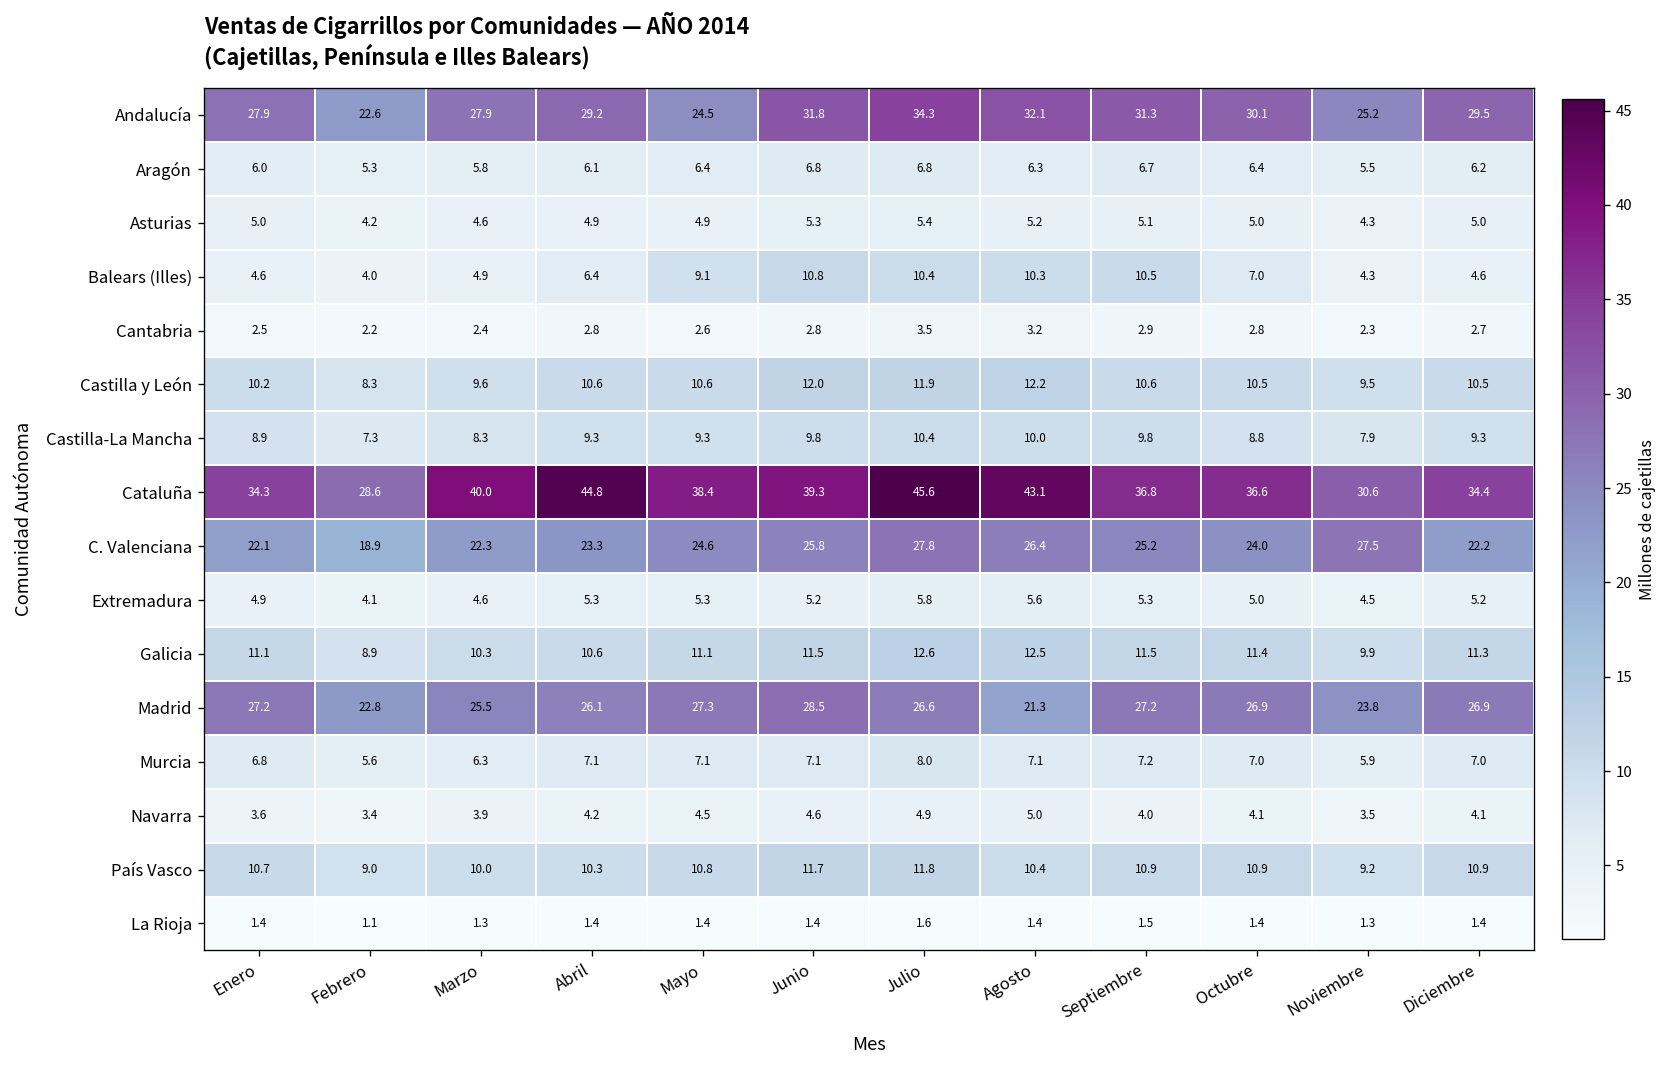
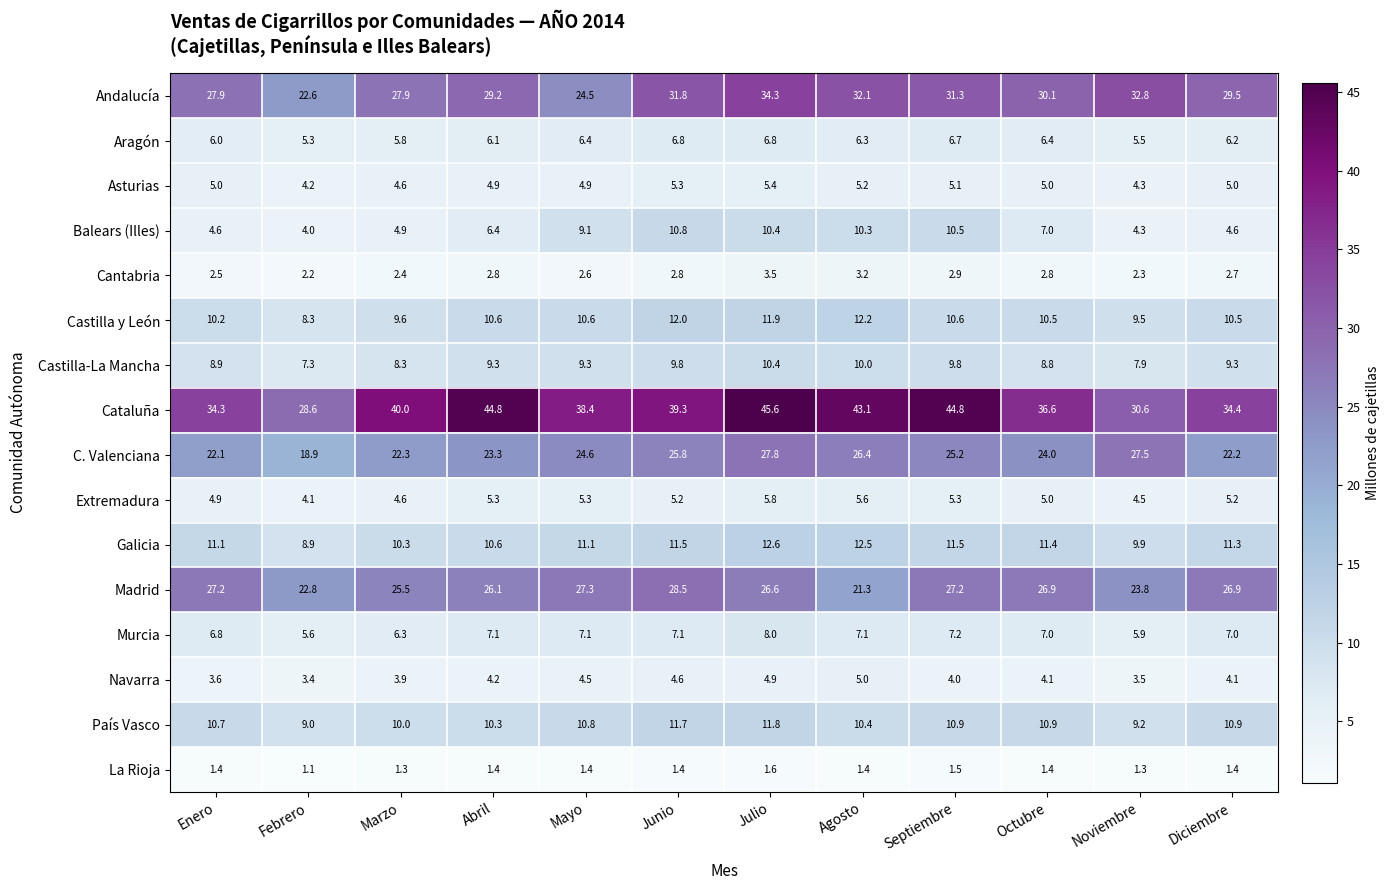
  {
    "Andalucía": {
      "Enero": 27.9,
      "Febrero": 22.6,
      "Marzo": 27.9,
      "Abril": 29.2,
      "Mayo": 24.5,
      "Junio": 31.8,
      "Julio": 34.3,
      "Agosto": 32.1,
      "Septiembre": 31.3,
      "Octubre": 30.1,
-     "Noviembre": 25.2,
+     "Noviembre": 32.8,
      "Diciembre": 29.5
    },
    "Aragón": {
      "Enero": 6.0,
      "Febrero": 5.3,
      "Marzo": 5.8,
      "Abril": 6.1,
      "Mayo": 6.4,
      "Junio": 6.8,
      "Julio": 6.8,
      "Agosto": 6.3,
      "Septiembre": 6.7,
      "Octubre": 6.4,
      "Noviembre": 5.5,
      "Diciembre": 6.2
    },
    "Asturias": {
      "Enero": 5.0,
      "Febrero": 4.2,
      "Marzo": 4.6,
      "Abril": 4.9,
      "Mayo": 4.9,
      "Junio": 5.3,
      "Julio": 5.4,
      "Agosto": 5.2,
      "Septiembre": 5.1,
      "Octubre": 5.0,
      "Noviembre": 4.3,
      "Diciembre": 5.0
    },
    "Balears (Illes)": {
      "Enero": 4.6,
      "Febrero": 4.0,
      "Marzo": 4.9,
      "Abril": 6.4,
      "Mayo": 9.1,
      "Junio": 10.8,
      "Julio": 10.4,
      "Agosto": 10.3,
      "Septiembre": 10.5,
      "Octubre": 7.0,
      "Noviembre": 4.3,
      "Diciembre": 4.6
    },
    "Cantabria": {
      "Enero": 2.5,
      "Febrero": 2.2,
      "Marzo": 2.4,
      "Abril": 2.8,
      "Mayo": 2.6,
      "Junio": 2.8,
      "Julio": 3.5,
      "Agosto": 3.2,
      "Septiembre": 2.9,
      "Octubre": 2.8,
      "Noviembre": 2.3,
      "Diciembre": 2.7
    },
    "Castilla y León": {
      "Enero": 10.2,
      "Febrero": 8.3,
      "Marzo": 9.6,
      "Abril": 10.6,
      "Mayo": 10.6,
      "Junio": 12.0,
      "Julio": 11.9,
      "Agosto": 12.2,
      "Septiembre": 10.6,
      "Octubre": 10.5,
      "Noviembre": 9.5,
      "Diciembre": 10.5
    },
    "Castilla-La Mancha": {
      "Enero": 8.9,
      "Febrero": 7.3,
      "Marzo": 8.3,
      "Abril": 9.3,
      "Mayo": 9.3,
      "Junio": 9.8,
      "Julio": 10.4,
      "Agosto": 10.0,
      "Septiembre": 9.8,
      "Octubre": 8.8,
      "Noviembre": 7.9,
      "Diciembre": 9.3
    },
    "Cataluña": {
      "Enero": 34.3,
      "Febrero": 28.6,
      "Marzo": 40.0,
      "Abril": 44.8,
      "Mayo": 38.4,
      "Junio": 39.3,
      "Julio": 45.6,
      "Agosto": 43.1,
-     "Septiembre": 36.8,
+     "Septiembre": 44.8,
      "Octubre": 36.6,
      "Noviembre": 30.6,
      "Diciembre": 34.4
    },
    "C. Valenciana": {
      "Enero": 22.1,
      "Febrero": 18.9,
      "Marzo": 22.3,
      "Abril": 23.3,
      "Mayo": 24.6,
      "Junio": 25.8,
      "Julio": 27.8,
      "Agosto": 26.4,
      "Septiembre": 25.2,
      "Octubre": 24.0,
      "Noviembre": 27.5,
      "Diciembre": 22.2
    },
    "Extremadura": {
      "Enero": 4.9,
      "Febrero": 4.1,
      "Marzo": 4.6,
      "Abril": 5.3,
      "Mayo": 5.3,
      "Junio": 5.2,
      "Julio": 5.8,
      "Agosto": 5.6,
      "Septiembre": 5.3,
      "Octubre": 5.0,
      "Noviembre": 4.5,
      "Diciembre": 5.2
    },
    "Galicia": {
      "Enero": 11.1,
      "Febrero": 8.9,
      "Marzo": 10.3,
      "Abril": 10.6,
      "Mayo": 11.1,
      "Junio": 11.5,
      "Julio": 12.6,
      "Agosto": 12.5,
      "Septiembre": 11.5,
      "Octubre": 11.4,
      "Noviembre": 9.9,
      "Diciembre": 11.3
    },
    "Madrid": {
      "Enero": 27.2,
      "Febrero": 22.8,
      "Marzo": 25.5,
      "Abril": 26.1,
      "Mayo": 27.3,
      "Junio": 28.5,
      "Julio": 26.6,
      "Agosto": 21.3,
      "Septiembre": 27.2,
      "Octubre": 26.9,
      "Noviembre": 23.8,
      "Diciembre": 26.9
    },
    "Murcia": {
      "Enero": 6.8,
      "Febrero": 5.6,
      "Marzo": 6.3,
      "Abril": 7.1,
      "Mayo": 7.1,
      "Junio": 7.1,
      "Julio": 8.0,
      "Agosto": 7.1,
      "Septiembre": 7.2,
      "Octubre": 7.0,
      "Noviembre": 5.9,
      "Diciembre": 7.0
    },
    "Navarra": {
      "Enero": 3.6,
      "Febrero": 3.4,
      "Marzo": 3.9,
      "Abril": 4.2,
      "Mayo": 4.5,
      "Junio": 4.6,
      "Julio": 4.9,
      "Agosto": 5.0,
      "Septiembre": 4.0,
      "Octubre": 4.1,
      "Noviembre": 3.5,
      "Diciembre": 4.1
    },
    "País Vasco": {
      "Enero": 10.7,
      "Febrero": 9.0,
      "Marzo": 10.0,
      "Abril": 10.3,
      "Mayo": 10.8,
      "Junio": 11.7,
      "Julio": 11.8,
      "Agosto": 10.4,
      "Septiembre": 10.9,
      "Octubre": 10.9,
      "Noviembre": 9.2,
      "Diciembre": 10.9
    },
    "La Rioja": {
      "Enero": 1.4,
      "Febrero": 1.1,
      "Marzo": 1.3,
      "Abril": 1.4,
      "Mayo": 1.4,
      "Junio": 1.4,
      "Julio": 1.6,
      "Agosto": 1.4,
      "Septiembre": 1.5,
      "Octubre": 1.4,
      "Noviembre": 1.3,
      "Diciembre": 1.4
    }
  }
